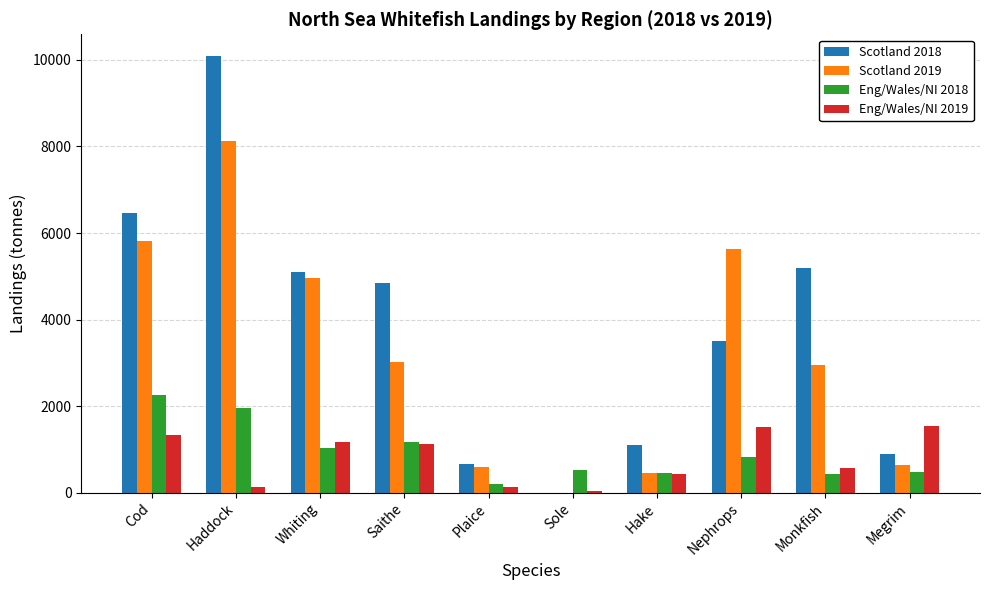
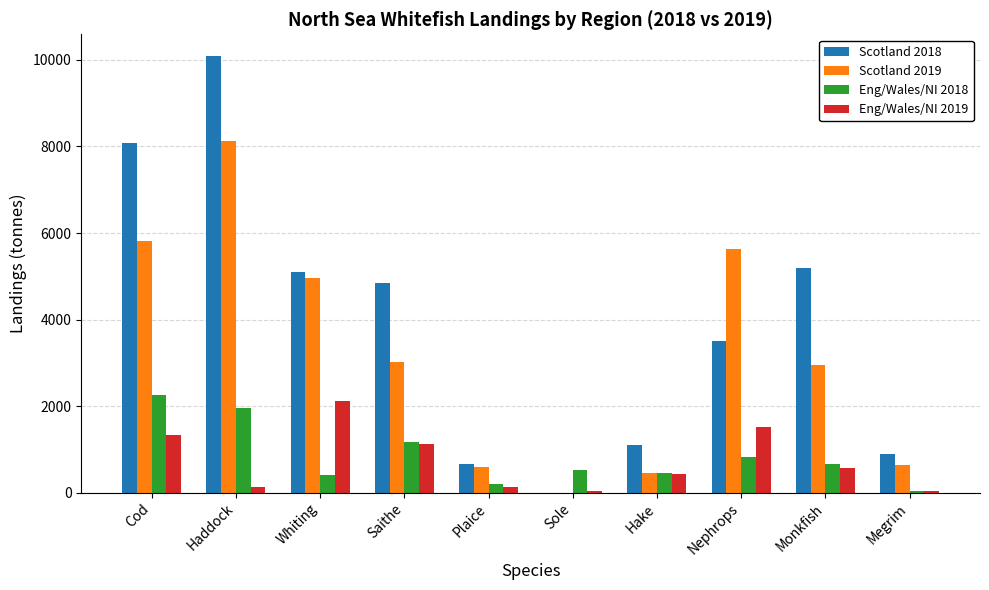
  {
    "Scotland 2018": {
-     "Cod": 6500,
+     "Cod": 8100,
      "Haddock": 10100,
      "Whiting": 5100,
      "Saithe": 4800,
      "Plaice": 700,
      "Hake": 1100,
      "Nephrops": 3500,
      "Monkfish": 5200,
      "Megrim": 900
    },
    "Scotland 2019": {
      "Cod": 5800,
      "Haddock": 8100,
      "Whiting": 5000,
      "Saithe": 3000,
      "Plaice": 600,
      "Hake": 500,
      "Nephrops": 5600,
      "Monkfish": 2900,
      "Megrim": 600
    },
    "Eng/Wales/NI 2018": {
      "Cod": 2300,
      "Haddock": 2000,
-     "Whiting": 1000,
+     "Whiting": 400,
      "Saithe": 1200,
      "Plaice": 200,
      "Sole": 500,
      "Hake": 500,
      "Nephrops": 800,
-     "Monkfish": 400,
-     "Megrim": 500
+     "Monkfish": 700,
+     "Megrim": 0
    },
    "Eng/Wales/NI 2019": {
      "Cod": 1300,
      "Haddock": 100,
-     "Whiting": 1200,
+     "Whiting": 2100,
      "Saithe": 1100,
      "Plaice": 100,
      "Hake": 400,
      "Nephrops": 1500,
      "Monkfish": 600,
-     "Megrim": 1500
+     "Megrim": 0
    }
  }
